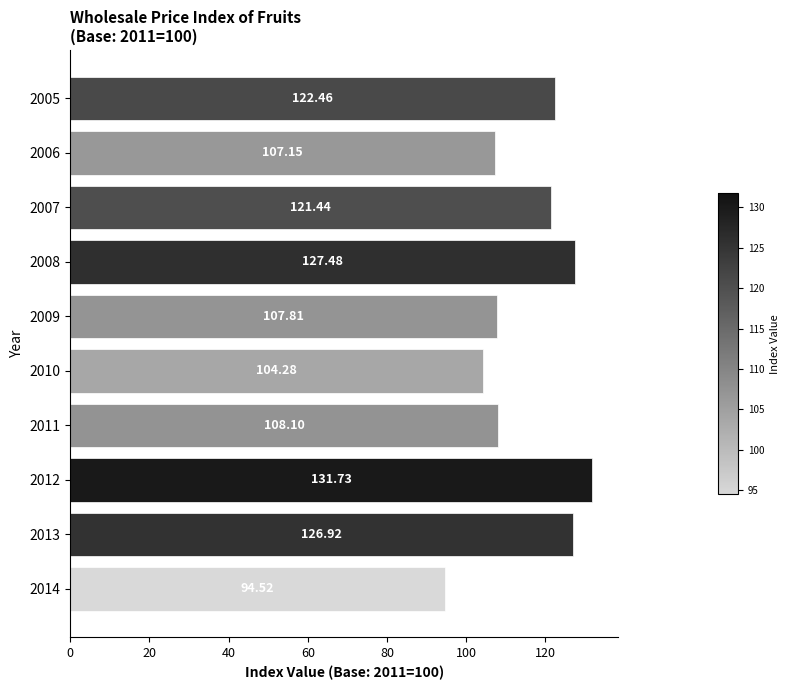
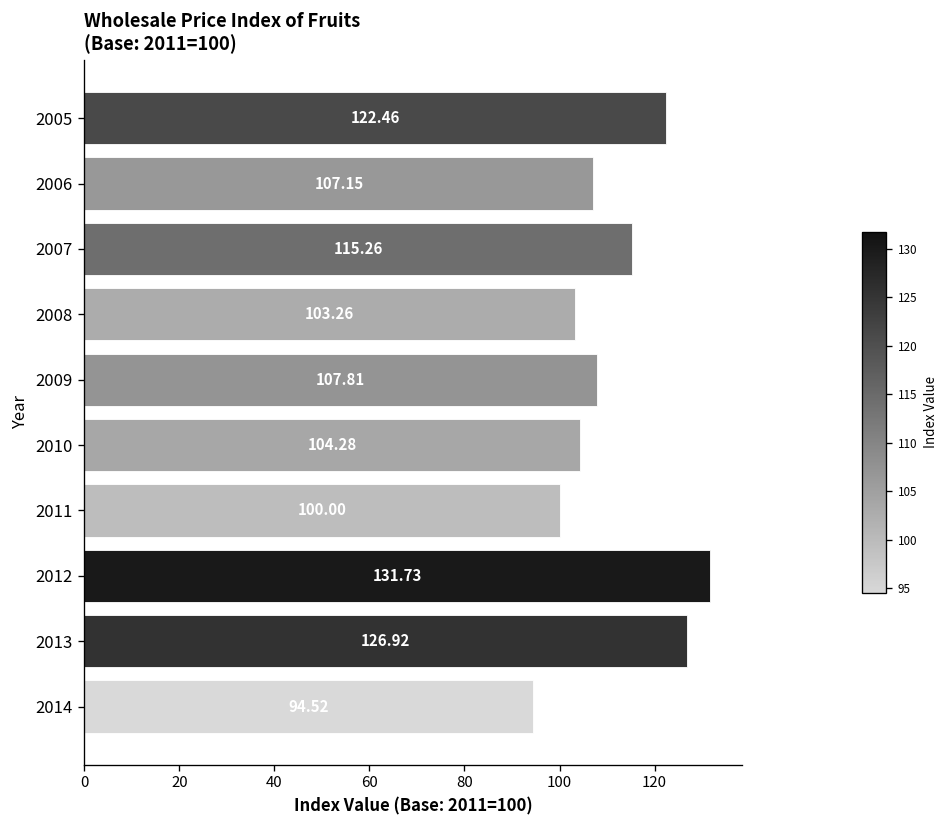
  {
    "2005": 122.46,
    "2006": 107.15,
-   "2007": 121.44,
-   "2008": 127.48,
+   "2007": 115.26,
+   "2008": 103.26,
    "2009": 107.81,
    "2010": 104.28,
-   "2011": 108.10,
+   "2011": 100.00,
    "2012": 131.73,
    "2013": 126.92
  }
